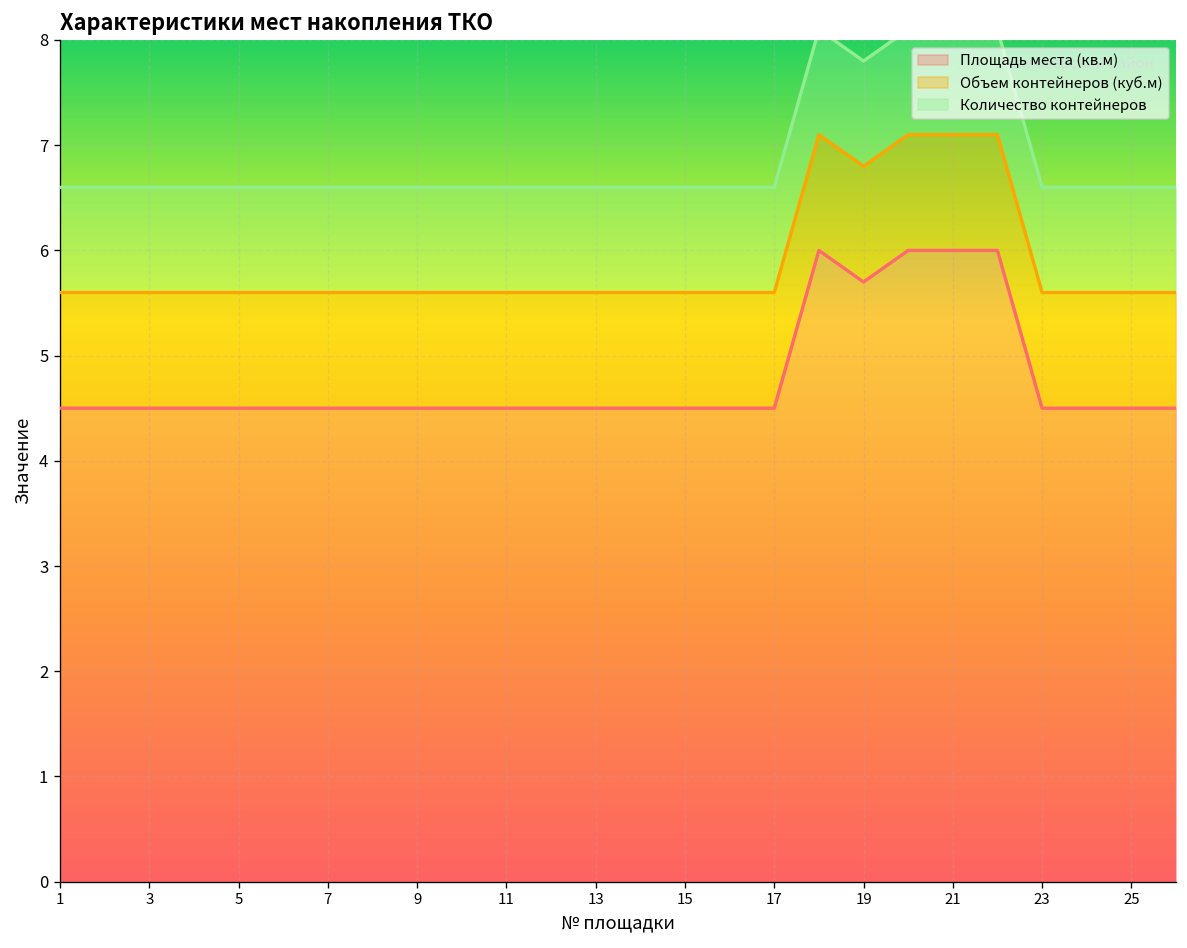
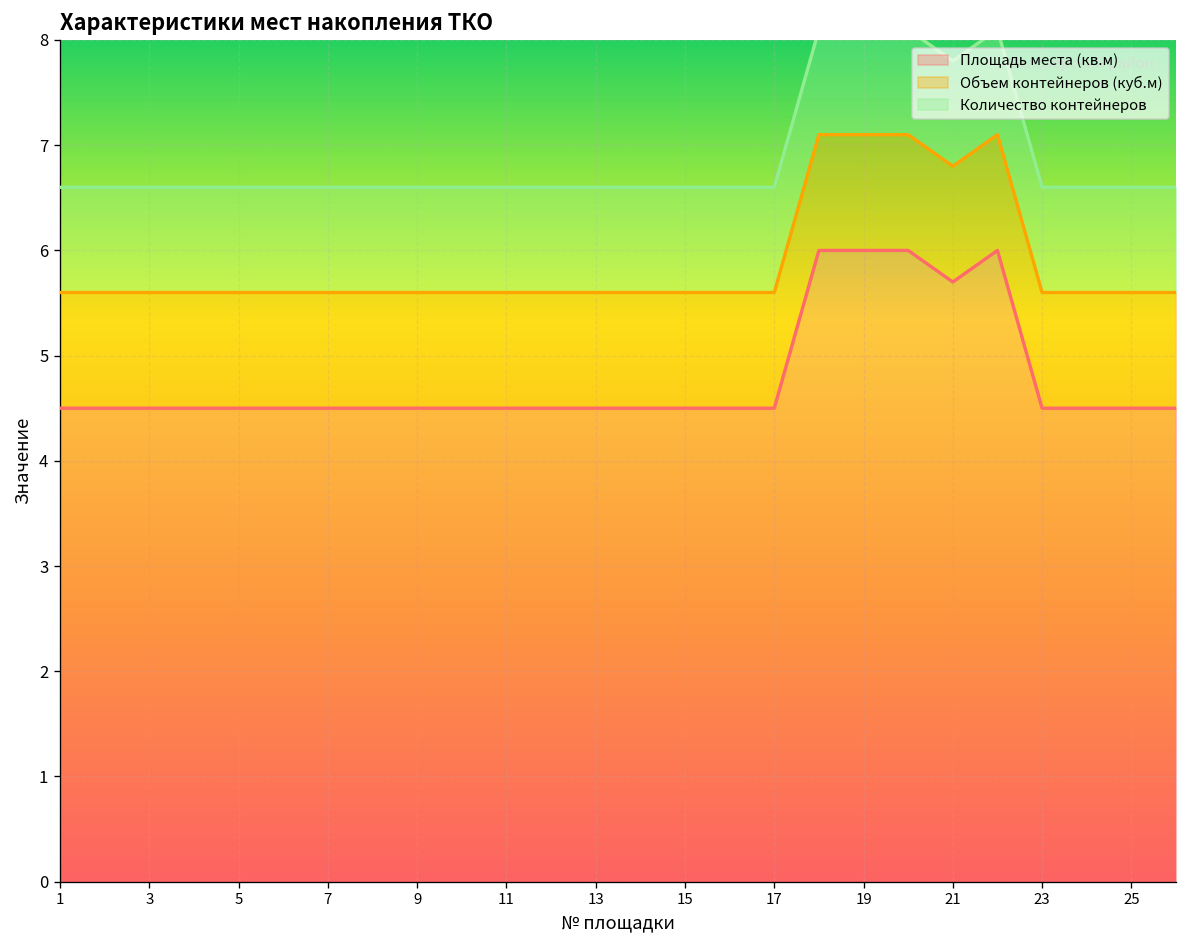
  {
    "Площадь места (кв.м)": {
      "1": 4.5,
      "3": 4.5,
      "5": 4.5,
      "7": 4.5,
      "9": 4.5,
      "11": 4.5,
      "13": 4.5,
      "15": 4.5,
      "17": 4.5,
-     "19": 5.7,
-     "21": 6.0,
+     "19": 6.0,
+     "21": 5.7,
      "23": 4.5,
      "25": 4.5
    },
    "Объем контейнеров (куб.м)": {
      "1": 1.1,
      "3": 1.1,
      "5": 1.1,
      "7": 1.1,
      "9": 1.1,
      "11": 1.1,
      "13": 1.1,
      "15": 1.1,
      "17": 1.1,
      "19": 1.1,
      "21": 1.1,
      "23": 1.1,
      "25": 1.1
    },
    "Количество контейнеров": {
      "1": 1.0,
      "3": 1.0,
      "5": 1.0,
      "7": 1.0,
      "9": 1.0,
      "11": 1.0,
      "13": 1.0,
      "15": 1.0,
      "17": 1.0,
      "23": 1.0,
      "25": 1.0
    }
  }
